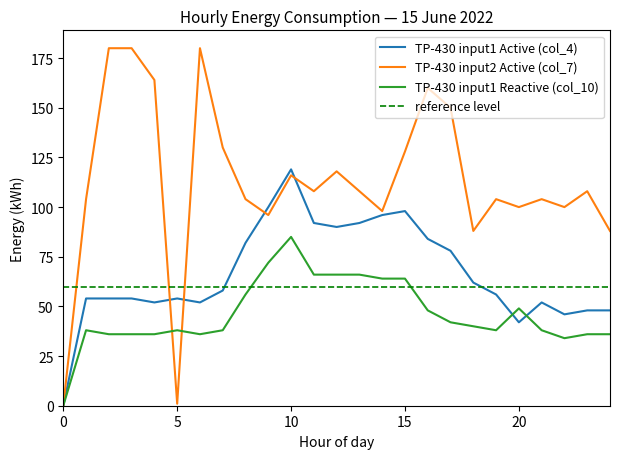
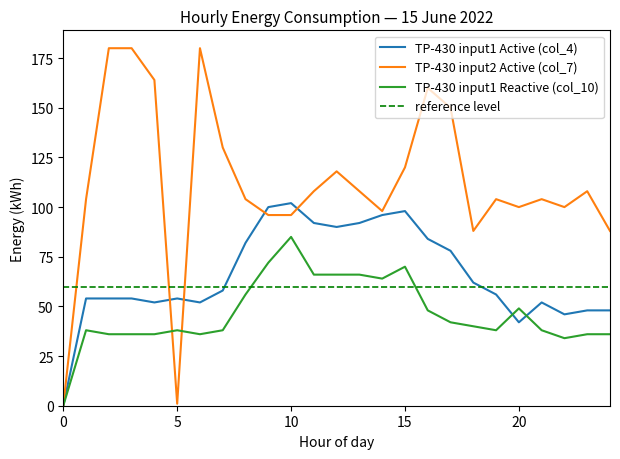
  {
    "TP-430 input1 Active (col_4)": {
      "5": 54,
-     "10": 119,
+     "10": 102,
      "15": 98,
      "20": 42
    },
    "TP-430 input2 Active (col_7)": {
      "5": 1,
-     "10": 116,
-     "15": 128,
+     "10": 96,
+     "15": 120,
      "20": 100
    },
    "TP-430 input1 Reactive (col_10)": {
      "5": 38,
      "10": 85,
-     "15": 64,
+     "15": 70,
      "20": 49
    }
  }
